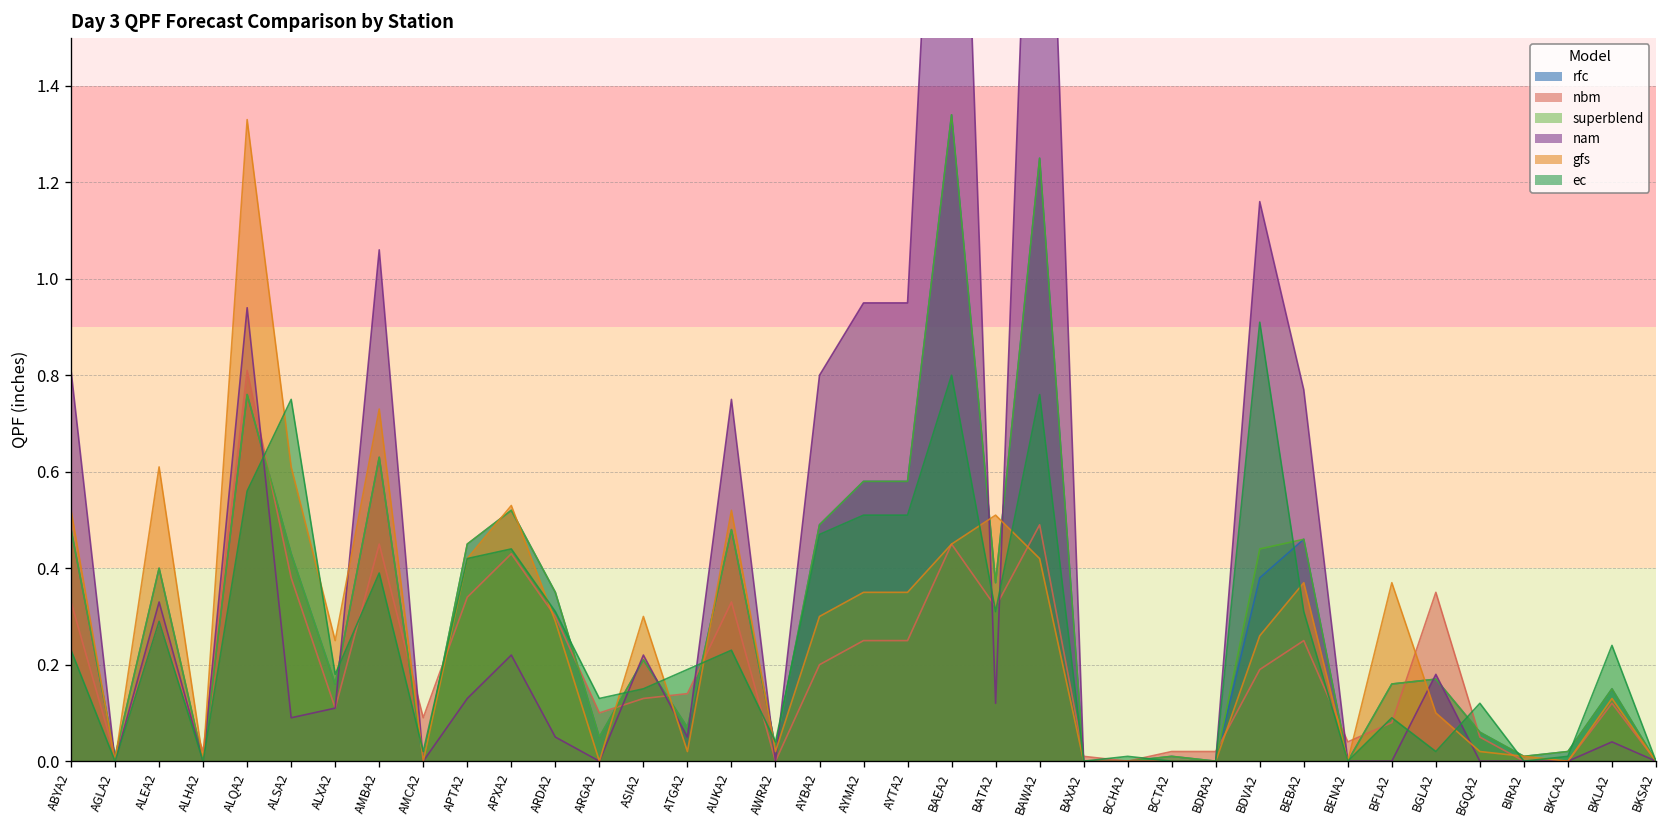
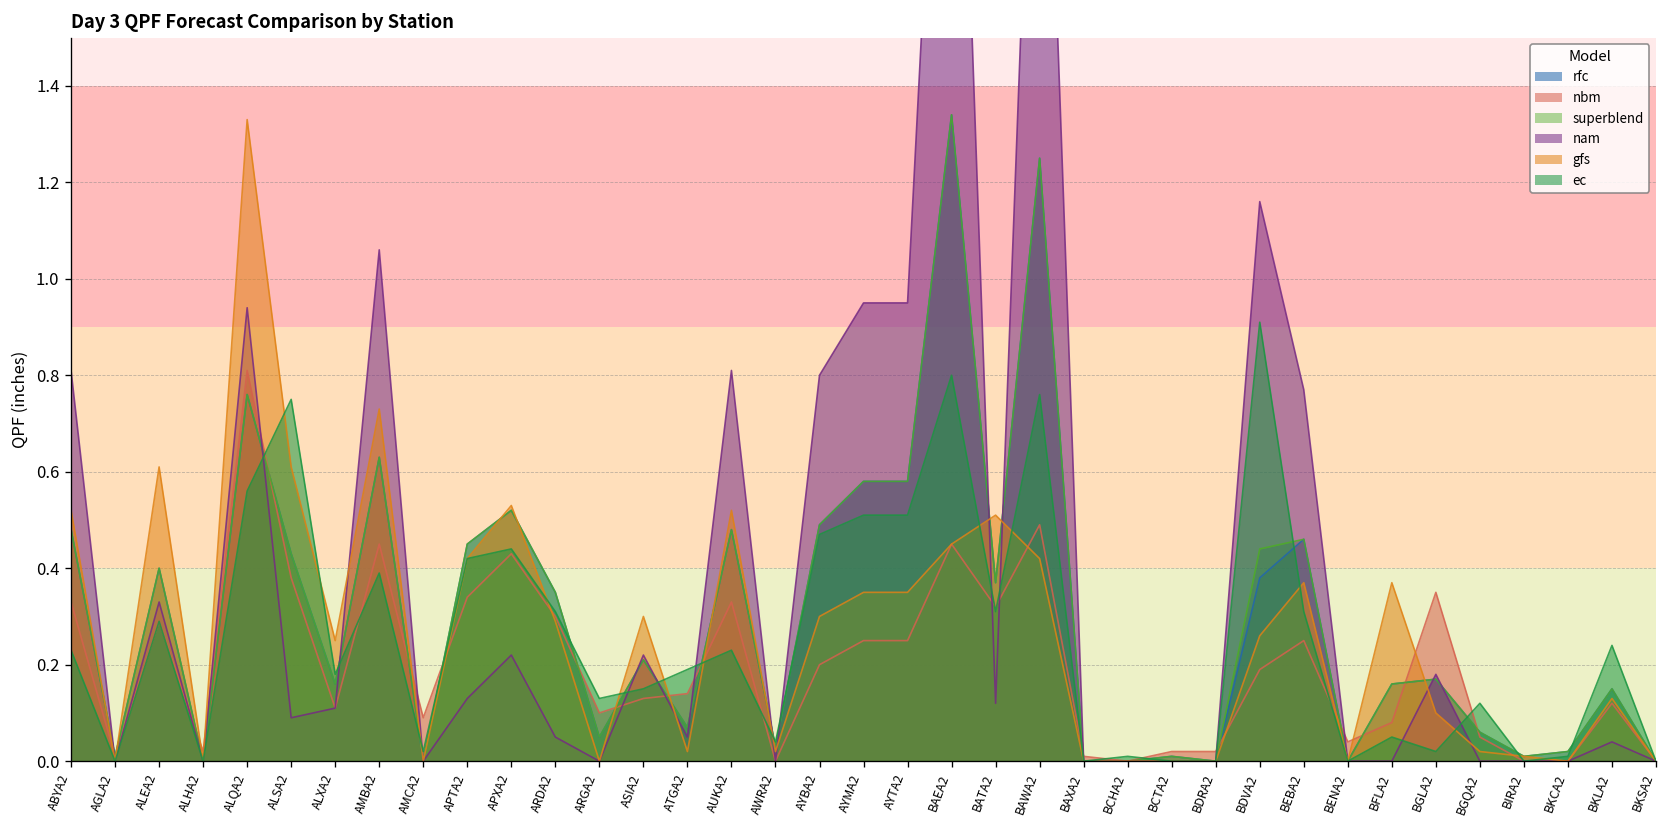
  {
    "rfc": {
      "BDVA2": 0.38
    },
    "superblend": {
      "BDVA2": 0.44
    },
    "nam": {
      "ABYA2": 0.81,
      "ALEA2": 0.33,
      "ALQA2": 0.94,
      "ALSA2": 0.09,
      "AMBA2": 1.06,
      "APTA2": 0.13,
      "APXA2": 0.22,
      "ARDA2": 0.05,
      "ASIA2": 0.22,
      "ATGA2": 0.05,
-     "AUKA2": 0.75,
+     "AUKA2": 0.81,
      "AYBA2": 0.80,
      "AYMA2": 0.95,
      "AYTA2": 0.95,
      "BATA2": 0.12,
      "BDVA2": 1.16,
      "BEBA2": 0.77,
      "BFLA2": 0.00,
      "BGLA2": 0.18,
      "BGQA2": 0.00,
      "BKLA2": 0.04
    },
    "ec": {
      "ABYA2": 0.23,
      "ALQA2": 0.56,
      "ALSA2": 0.75,
      "ALXA2": 0.18,
      "AMBA2": 0.39,
      "AMCA2": 0.02,
      "APXA2": 0.44,
      "ARDA2": 0.31,
      "ARGA2": 0.13,
      "ASIA2": 0.15,
      "ATGA2": 0.19,
      "AUKA2": 0.23,
      "AWRA2": 0.04,
      "AYBA2": 0.47,
      "AYMA2": 0.51,
      "AYTA2": 0.51,
      "BAEA2": 0.80,
      "BATA2": 0.31,
      "BAWA2": 0.76,
      "BCHA2": 0.01,
      "BDVA2": 0.91,
      "BEBA2": 0.31,
-     "BFLA2": 0.09,
+     "BFLA2": 0.05,
      "BGLA2": 0.02,
      "BGQA2": 0.12,
      "BKCA2": 0.01,
      "BKLA2": 0.24
    }
  }
